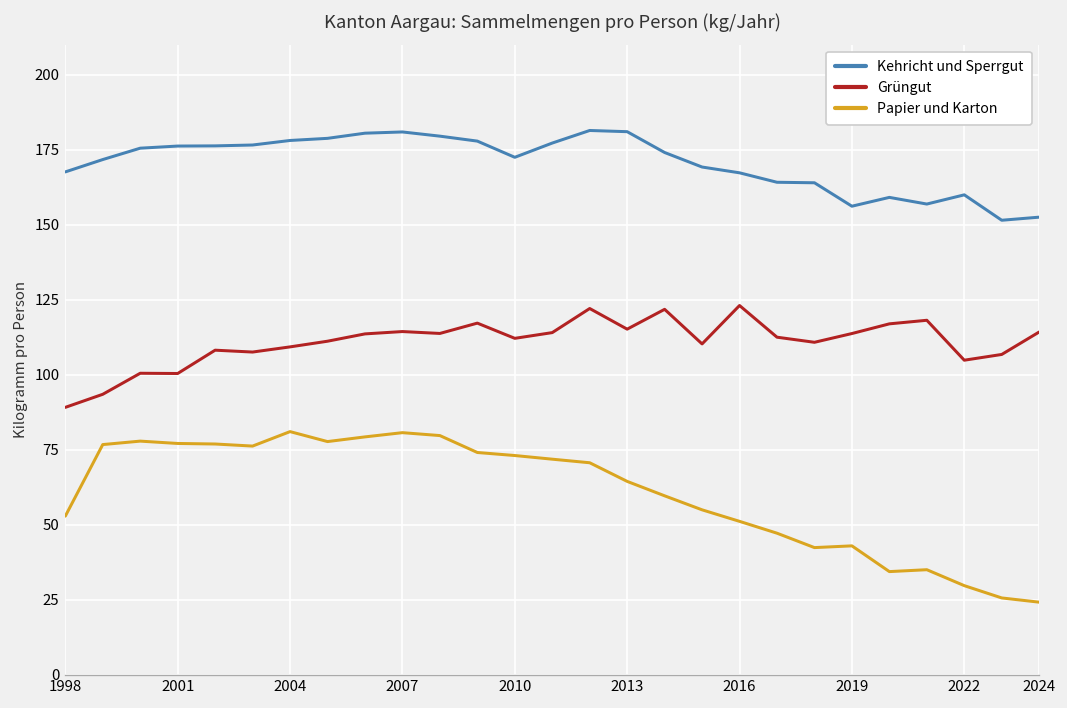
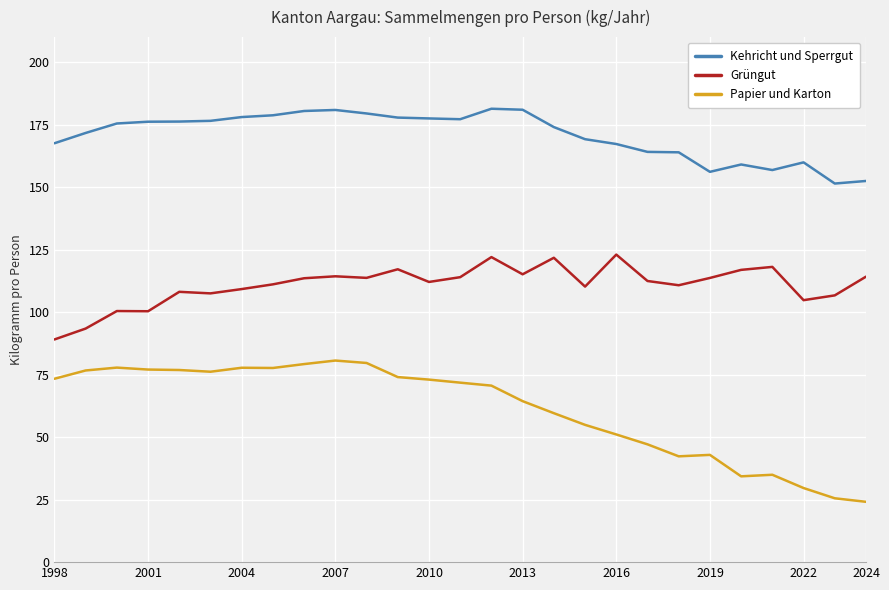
  {
    "Kehricht und Sperrgut": {
      "1998": 168,
      "2001": 176,
      "2004": 178,
      "2007": 181,
-     "2010": 172,
+     "2010": 177,
      "2013": 181,
      "2016": 167,
      "2019": 156,
      "2022": 160,
      "2024": 152
    },
    "Grüngut": {
      "1998": 89,
      "2001": 100,
      "2004": 109,
      "2007": 114,
      "2010": 112,
      "2013": 115,
      "2016": 123,
      "2019": 114,
      "2022": 105,
      "2024": 114
    },
    "Papier und Karton": {
-     "1998": 53,
+     "1998": 73,
      "2001": 77,
-     "2004": 81,
+     "2004": 78,
      "2007": 81,
      "2010": 73,
      "2013": 64,
      "2016": 51,
      "2019": 43,
      "2022": 30,
      "2024": 24
    }
  }
